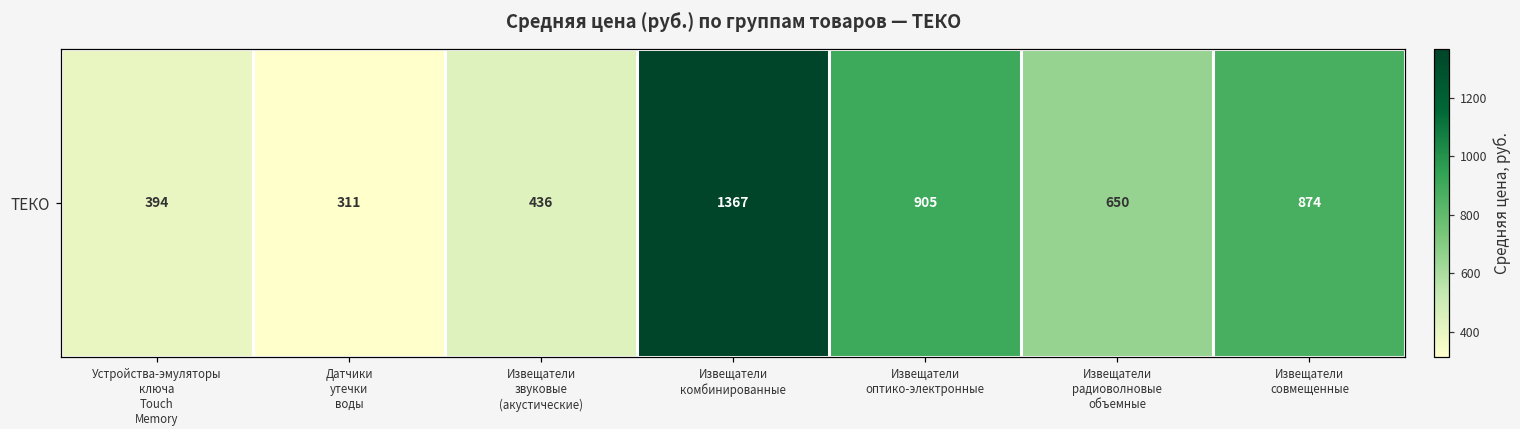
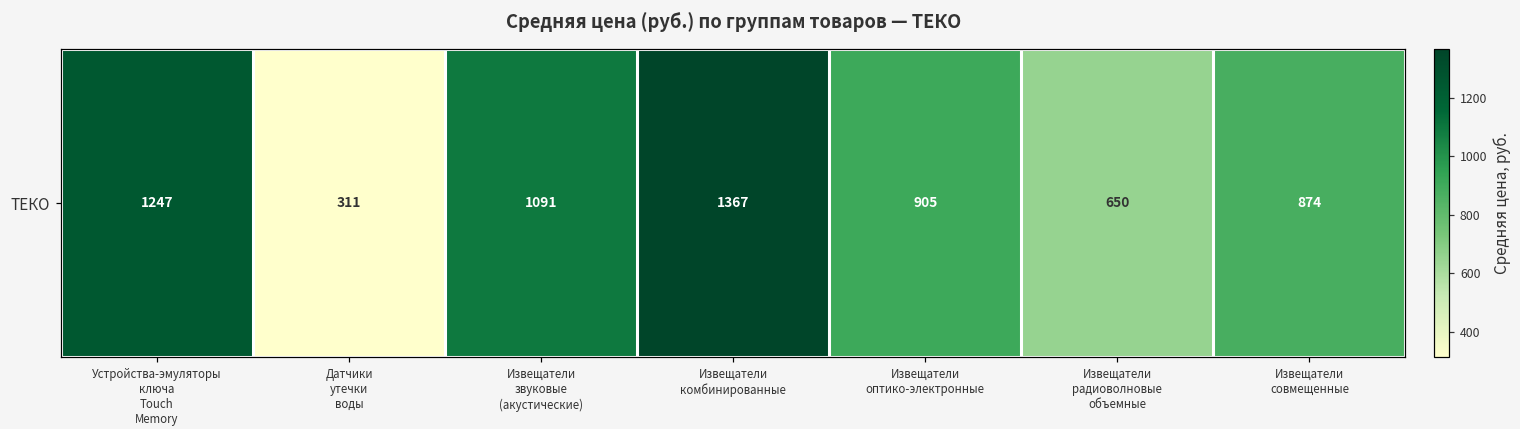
  {
    "ТЕКО": {
-     "Устройства-эмуляторы ключа Touch Memory": 394,
+     "Устройства-эмуляторы ключа Touch Memory": 1247,
      "Датчики утечки воды": 311,
-     "Извещатели звуковые (акустические)": 436,
+     "Извещатели звуковые (акустические)": 1091,
      "Извещатели комбинированные": 1367,
      "Извещатели оптико-электронные": 905,
      "Извещатели радиоволновые объемные": 650,
      "Извещатели совмещенные": 874
    }
  }
